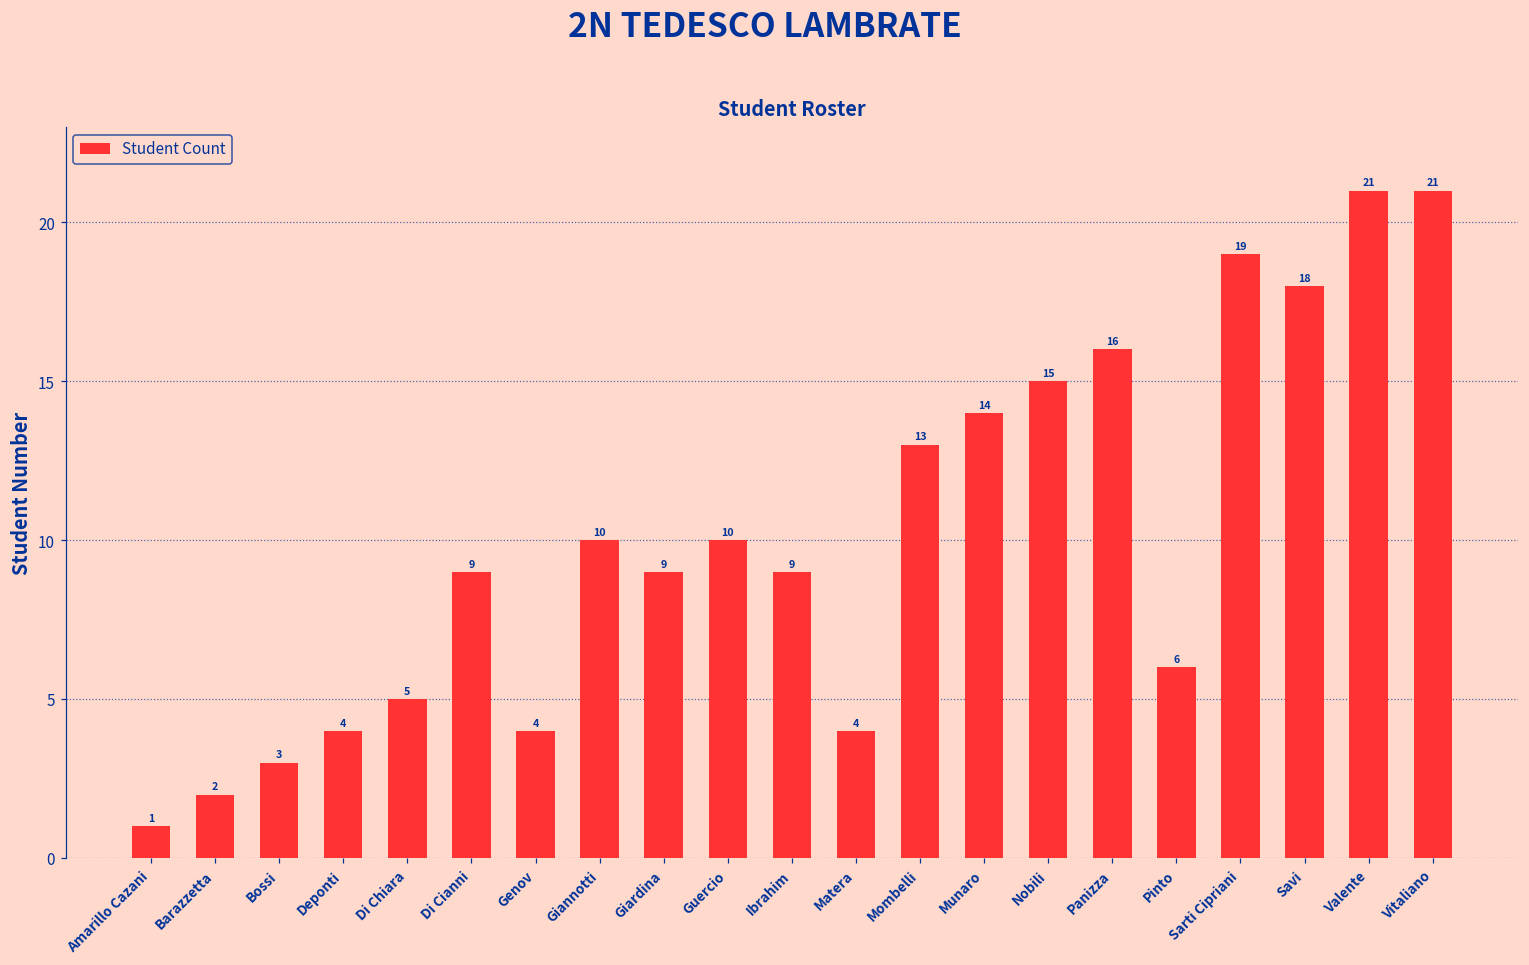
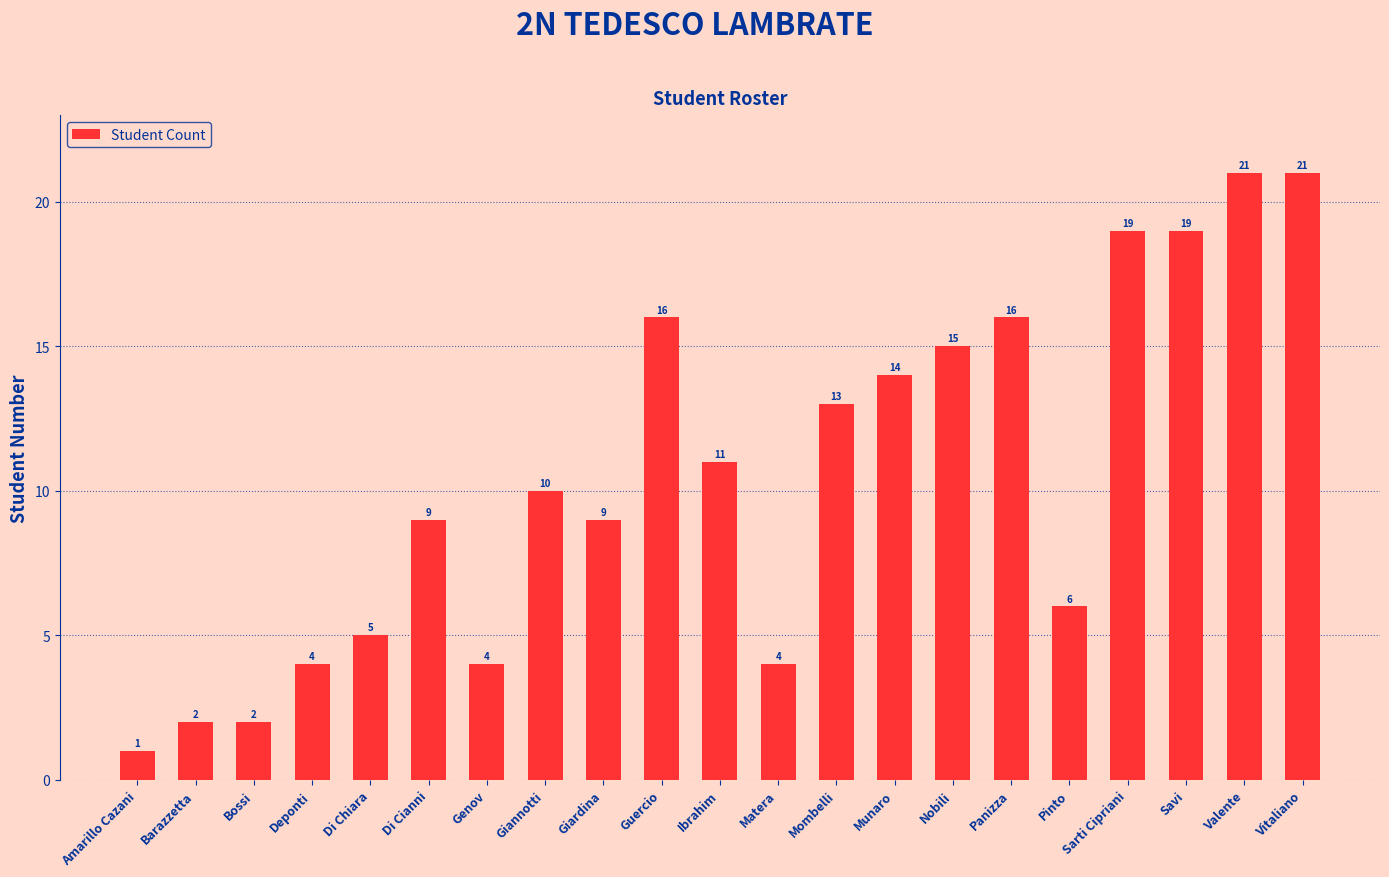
  {
    "Amarillo Cazani": 1,
    "Barazzetta": 2,
-   "Bossi": 3,
+   "Bossi": 2,
    "Deponti": 4,
    "Di Chiara": 5,
    "Di Cianni": 9,
    "Genov": 4,
    "Giannotti": 10,
    "Giardina": 9,
-   "Guercio": 10,
-   "Ibrahim": 9,
+   "Guercio": 16,
+   "Ibrahim": 11,
    "Matera": 4,
    "Mombelli": 13,
    "Munaro": 14,
    "Nobili": 15,
    "Panizza": 16,
    "Pinto": 6,
    "Sarti Cipriani": 19,
-   "Savi": 18,
+   "Savi": 19,
    "Valente": 21,
    "Vitaliano": 21
  }
